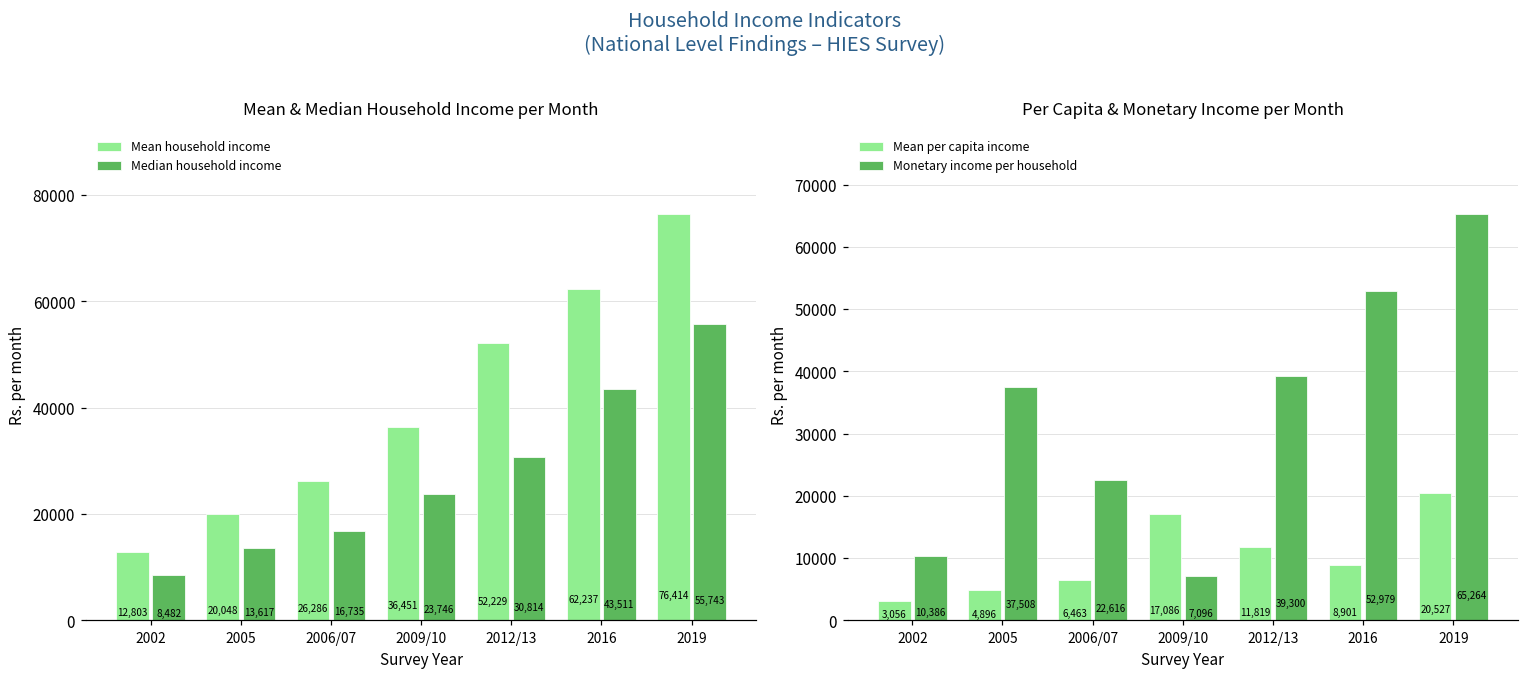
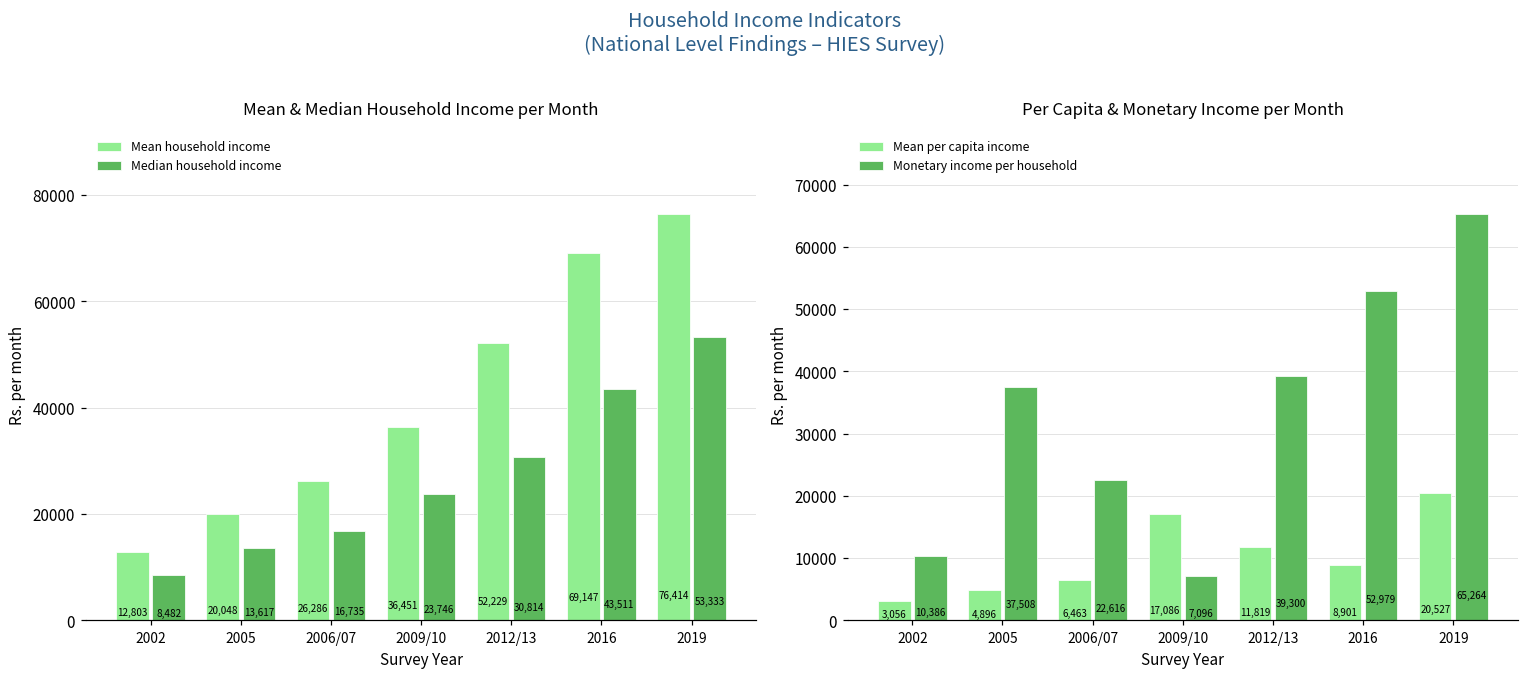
  {
    "Mean & Median Household Income per Month": {
      "Mean household income": {
        "2002": "12,803",
        "2005": "20,048",
        "2006/07": "26,286",
        "2009/10": "36,451",
        "2012/13": "52,229",
-       "2016": "62,237",
+       "2016": "69,147",
        "2019": "76,414"
      },
      "Median household income": {
        "2002": "8,482",
        "2005": "13,617",
        "2006/07": "16,735",
        "2009/10": "23,746",
        "2012/13": "30,814",
        "2016": "43,511",
-       "2019": "55,743"
+       "2019": "53,333"
      }
    },
    "Per Capita & Monetary Income per Month": {
      "Mean per capita income": {
        "2002": "3,056",
        "2005": "4,896",
        "2006/07": "6,463",
        "2009/10": "17,086",
        "2012/13": "11,819",
        "2016": "8,901",
        "2019": "20,527"
      },
      "Monetary income per household": {
        "2002": "10,386",
        "2005": "37,508",
        "2006/07": "22,616",
        "2009/10": "7,096",
        "2012/13": "39,300",
        "2016": "52,979",
        "2019": "65,264"
      }
    }
  }
